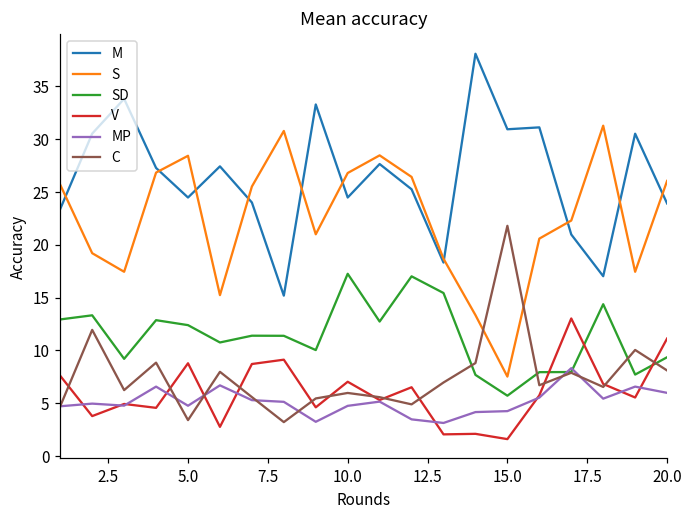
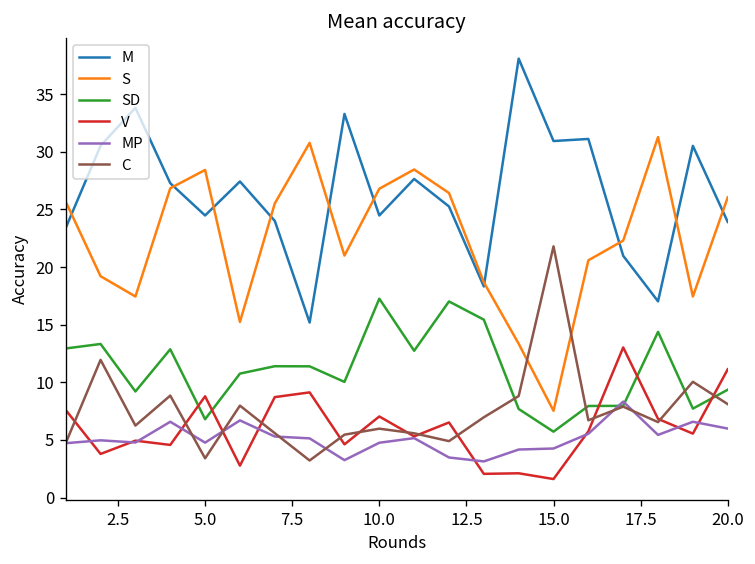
  {
    "M": {
      "5.0": 24,
      "10.0": 24,
      "15.0": 31,
      "20.0": 24
    },
    "S": {
      "5.0": 28,
      "10.0": 27,
      "15.0": 8,
      "20.0": 26
    },
    "SD": {
-     "5.0": 12,
+     "5.0": 7,
      "10.0": 17,
      "15.0": 6,
      "20.0": 9
    },
    "V": {
      "5.0": 9,
      "10.0": 7,
      "15.0": 2,
      "20.0": 11
    },
    "MP": {
      "5.0": 5,
      "10.0": 5,
      "15.0": 4,
      "20.0": 6
    },
    "C": {
      "5.0": 3,
      "10.0": 6,
      "15.0": 22,
      "20.0": 8
    }
  }
